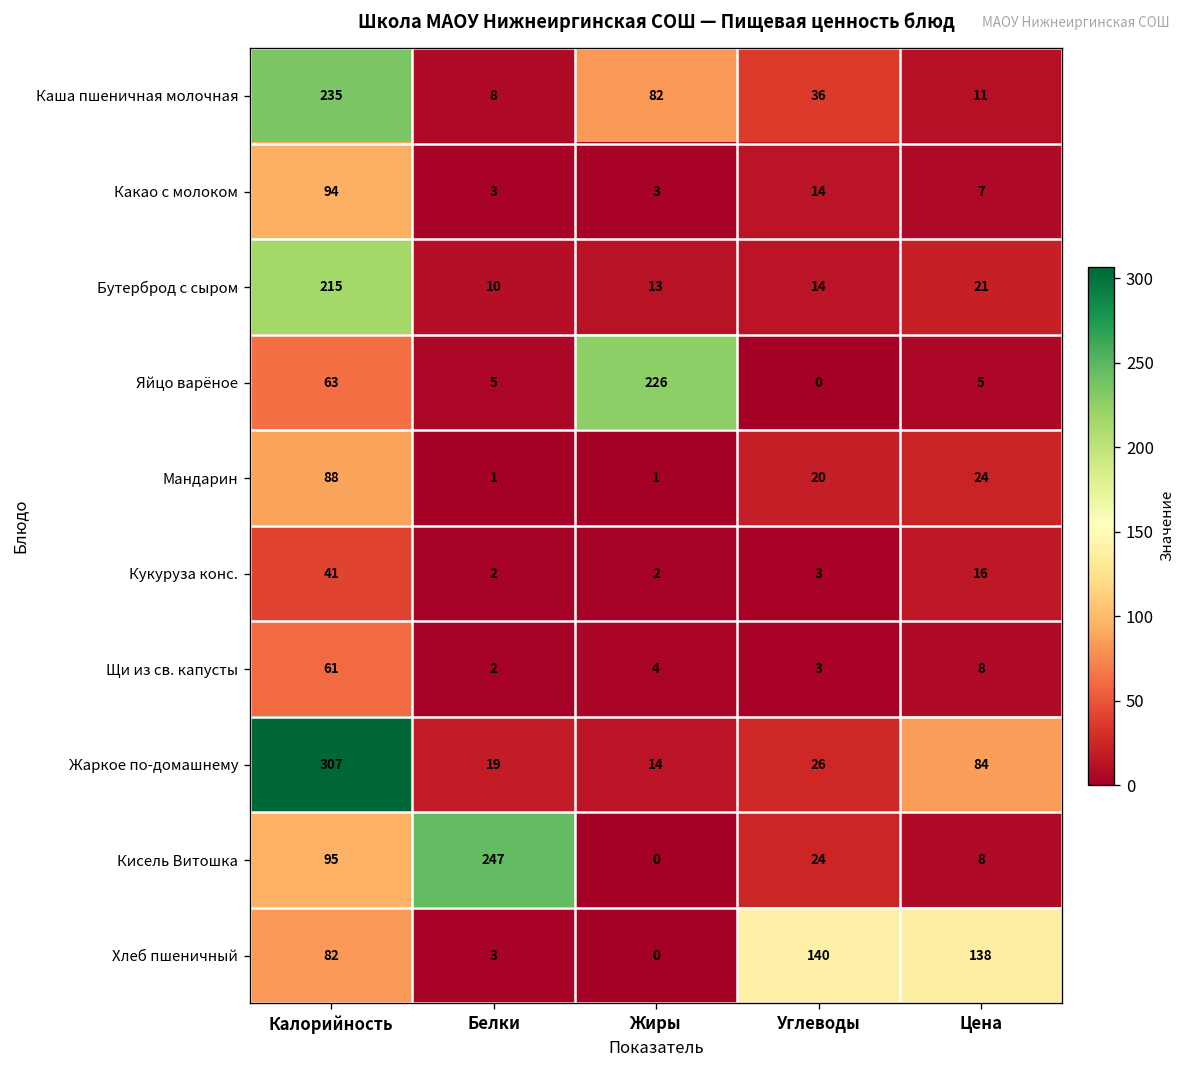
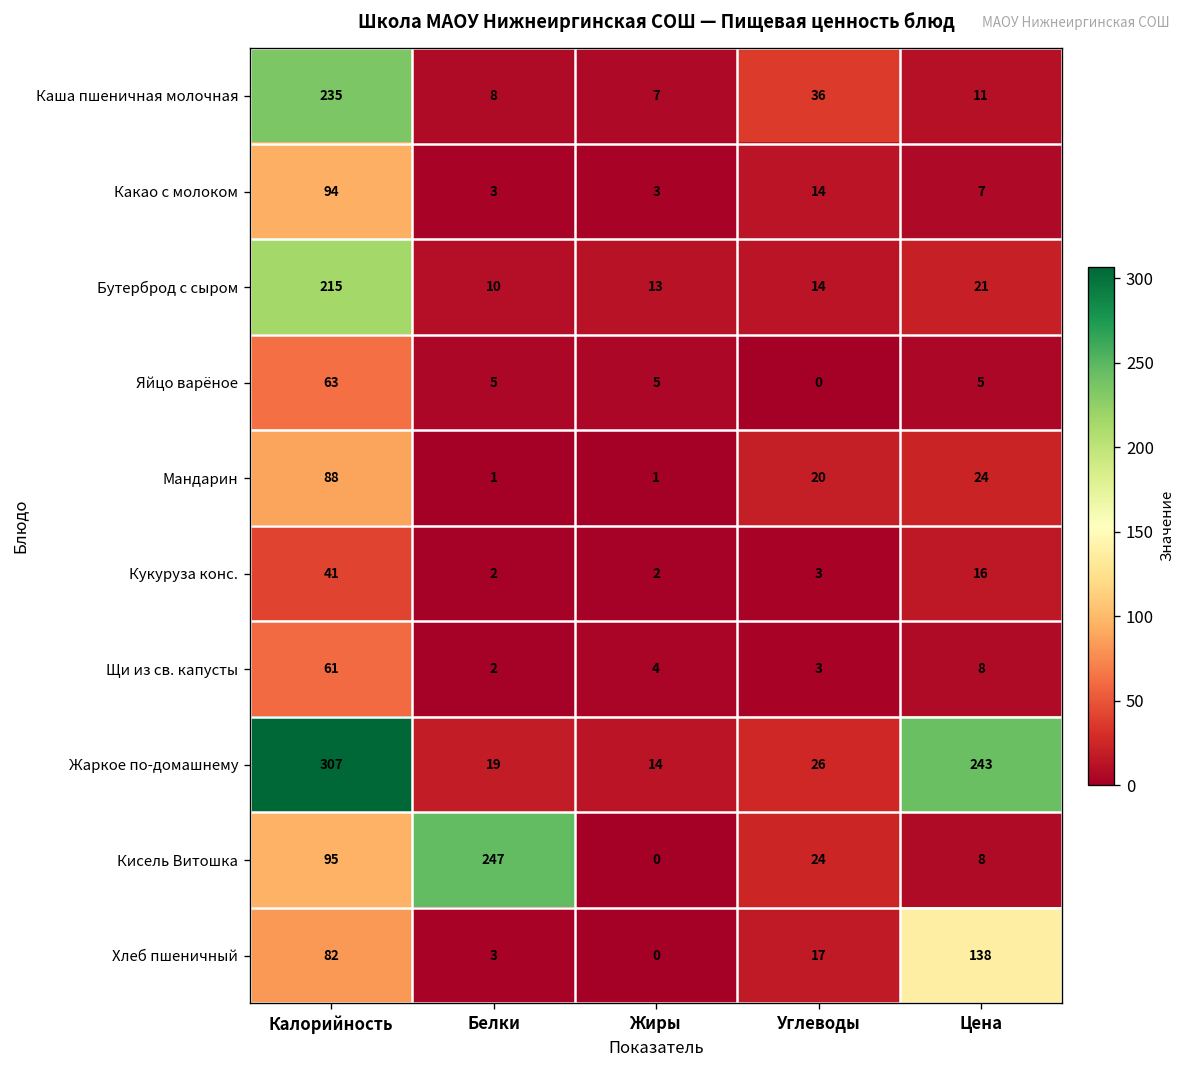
  {
    "Каша пшеничная молочная": {
      "Калорийность": 235,
      "Белки": 8,
-     "Жиры": 82,
+     "Жиры": 7,
      "Углеводы": 36,
      "Цена": 11
    },
    "Какао с молоком": {
      "Калорийность": 94,
      "Белки": 3,
      "Жиры": 3,
      "Углеводы": 14,
      "Цена": 7
    },
    "Бутерброд с сыром": {
      "Калорийность": 215,
      "Белки": 10,
      "Жиры": 13,
      "Углеводы": 14,
      "Цена": 21
    },
    "Яйцо варёное": {
      "Калорийность": 63,
      "Белки": 5,
-     "Жиры": 226,
+     "Жиры": 5,
      "Углеводы": 0,
      "Цена": 5
    },
    "Мандарин": {
      "Калорийность": 88,
      "Белки": 1,
      "Жиры": 1,
      "Углеводы": 20,
      "Цена": 24
    },
    "Кукуруза конс.": {
      "Калорийность": 41,
      "Белки": 2,
      "Жиры": 2,
      "Углеводы": 3,
      "Цена": 16
    },
    "Щи из св. капусты": {
      "Калорийность": 61,
      "Белки": 2,
      "Жиры": 4,
      "Углеводы": 3,
      "Цена": 8
    },
    "Жаркое по-домашнему": {
      "Калорийность": 307,
      "Белки": 19,
      "Жиры": 14,
      "Углеводы": 26,
-     "Цена": 84
+     "Цена": 243
    },
    "Кисель Витошка": {
      "Калорийность": 95,
      "Белки": 247,
      "Жиры": 0,
      "Углеводы": 24,
      "Цена": 8
    },
    "Хлеб пшеничный": {
      "Калорийность": 82,
      "Белки": 3,
      "Жиры": 0,
-     "Углеводы": 140,
+     "Углеводы": 17,
      "Цена": 138
    }
  }
